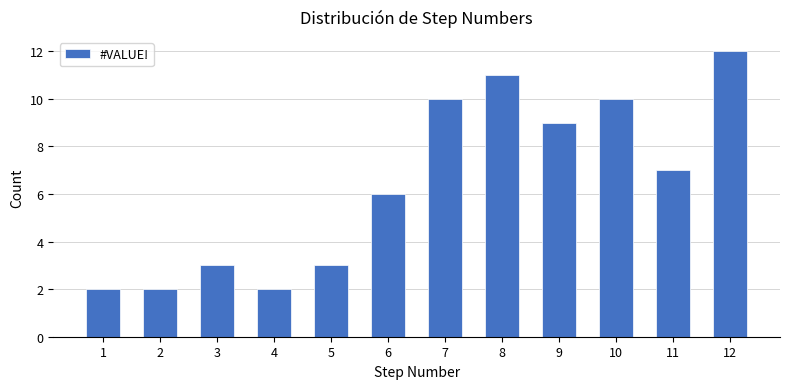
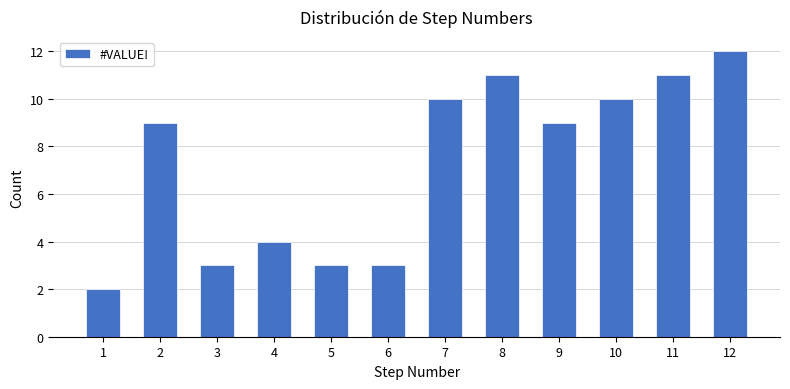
  {
    "1": 2,
-   "2": 2,
+   "2": 9,
    "3": 3,
-   "4": 2,
+   "4": 4,
    "5": 3,
-   "6": 6,
+   "6": 3,
    "7": 10,
    "8": 11,
    "9": 9,
    "10": 10,
-   "11": 7,
+   "11": 11,
    "12": 12
  }
